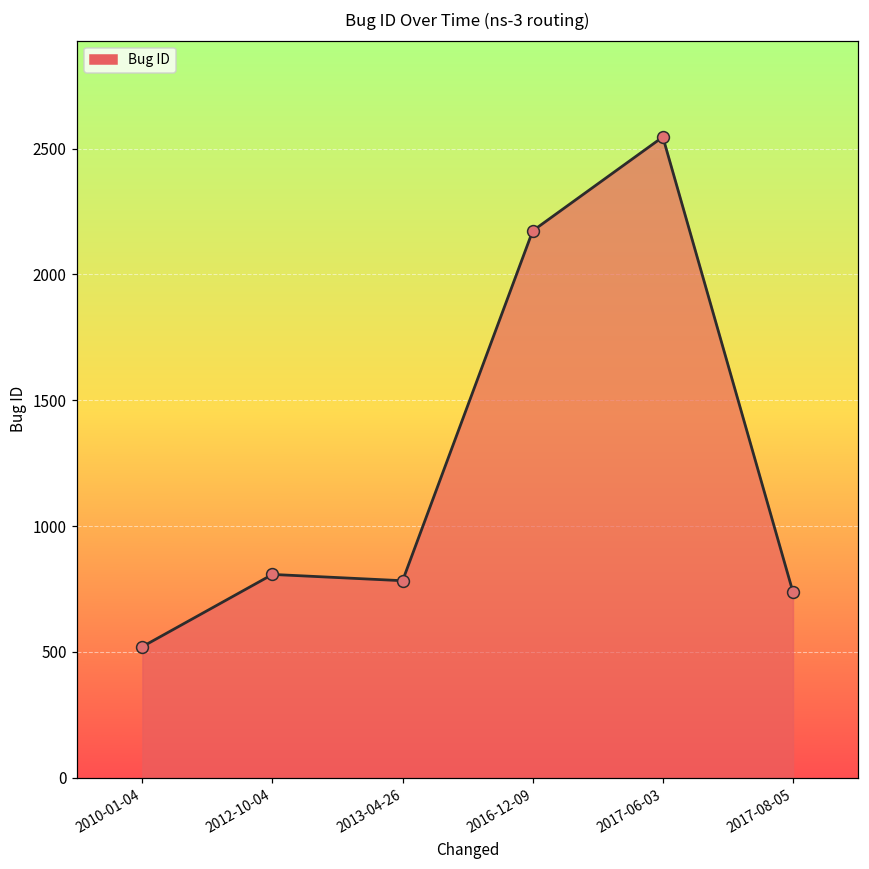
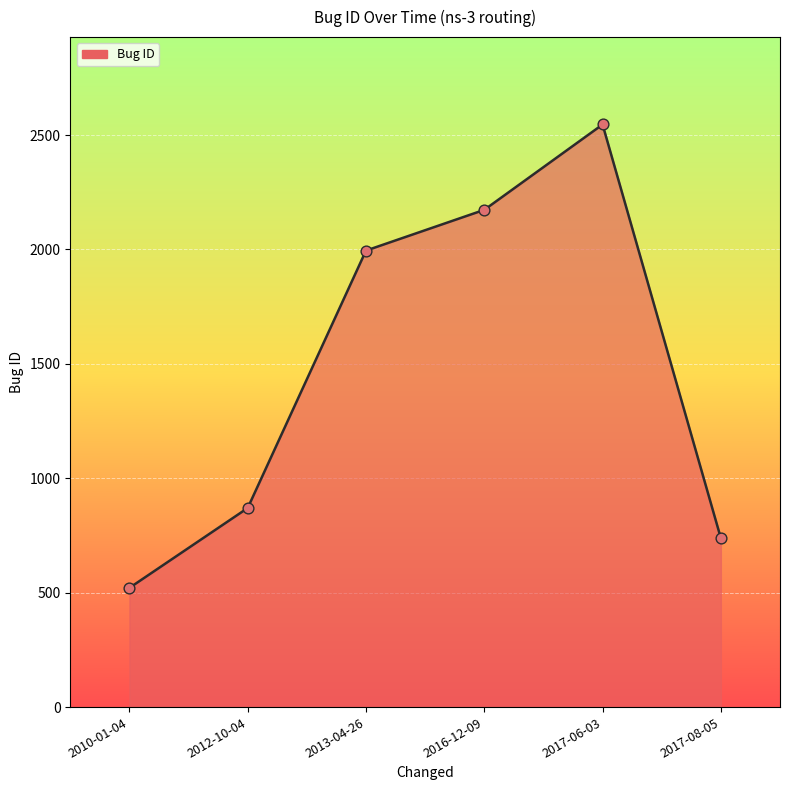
  {
    "2010-01-04": 520,
-   "2012-10-04": 810,
-   "2013-04-26": 780,
+   "2012-10-04": 870,
+   "2013-04-26": 2000,
    "2016-12-09": 2170,
    "2017-06-03": 2550,
    "2017-08-05": 740
  }
